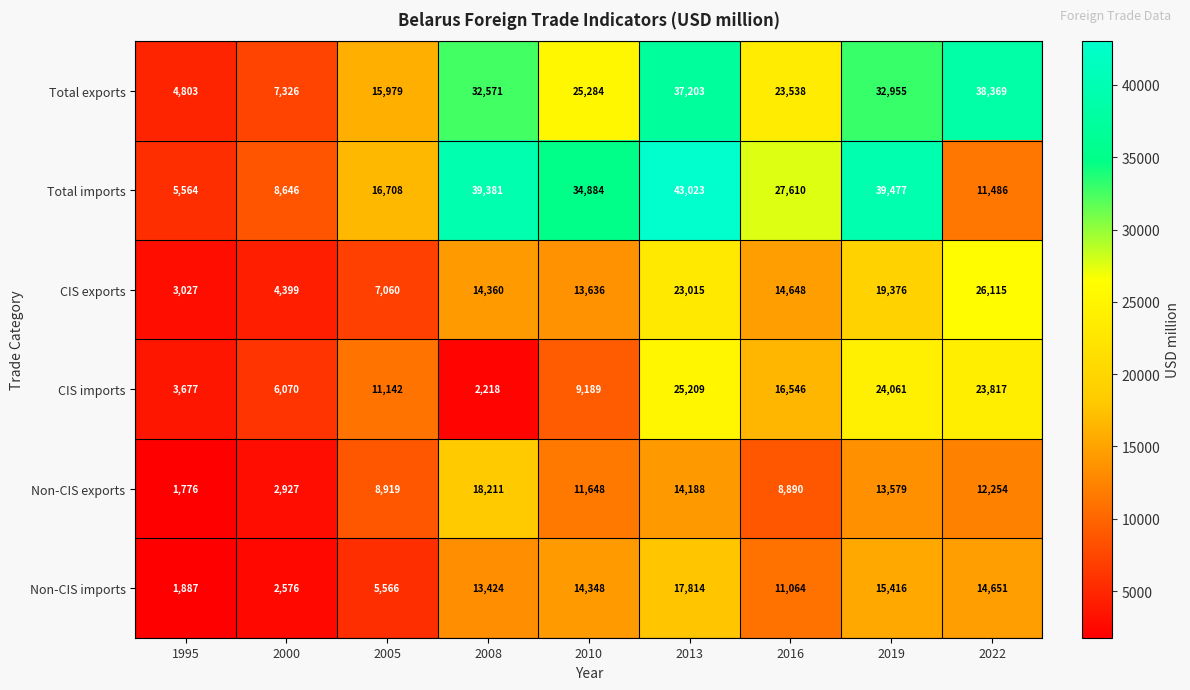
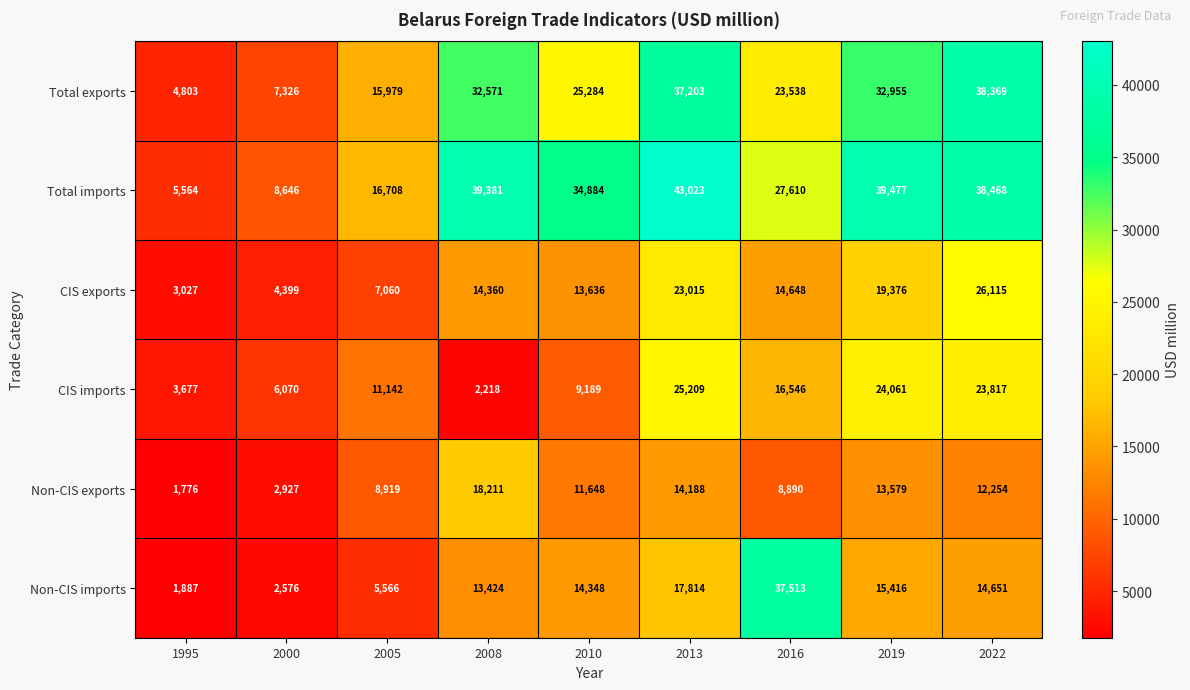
  {
    "Total exports": {
      "1995": "4,803",
      "2000": "7,326",
      "2005": "15,979",
      "2008": "32,571",
      "2010": "25,284",
      "2013": "37,203",
      "2016": "23,538",
      "2019": "32,955",
      "2022": "38,369"
    },
    "Total imports": {
      "1995": "5,564",
      "2000": "8,646",
      "2005": "16,708",
      "2008": "39,381",
      "2010": "34,884",
      "2013": "43,023",
      "2016": "27,610",
      "2019": "39,477",
-     "2022": "11,486"
+     "2022": "38,468"
    },
    "CIS exports": {
      "1995": "3,027",
      "2000": "4,399",
      "2005": "7,060",
      "2008": "14,360",
      "2010": "13,636",
      "2013": "23,015",
      "2016": "14,648",
      "2019": "19,376",
      "2022": "26,115"
    },
    "CIS imports": {
      "1995": "3,677",
      "2000": "6,070",
      "2005": "11,142",
      "2008": "2,218",
      "2010": "9,189",
      "2013": "25,209",
      "2016": "16,546",
      "2019": "24,061",
      "2022": "23,817"
    },
    "Non-CIS exports": {
      "1995": "1,776",
      "2000": "2,927",
      "2005": "8,919",
      "2008": "18,211",
      "2010": "11,648",
      "2013": "14,188",
      "2016": "8,890",
      "2019": "13,579",
      "2022": "12,254"
    },
    "Non-CIS imports": {
      "1995": "1,887",
      "2000": "2,576",
      "2005": "5,566",
      "2008": "13,424",
      "2010": "14,348",
      "2013": "17,814",
-     "2016": "11,064",
+     "2016": "37,513",
      "2019": "15,416",
      "2022": "14,651"
    }
  }
